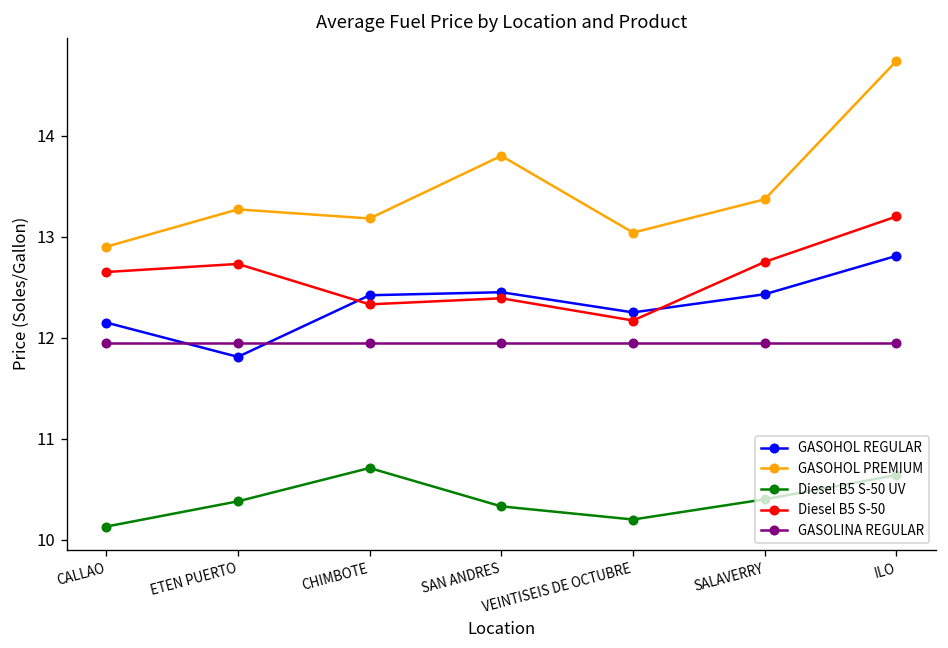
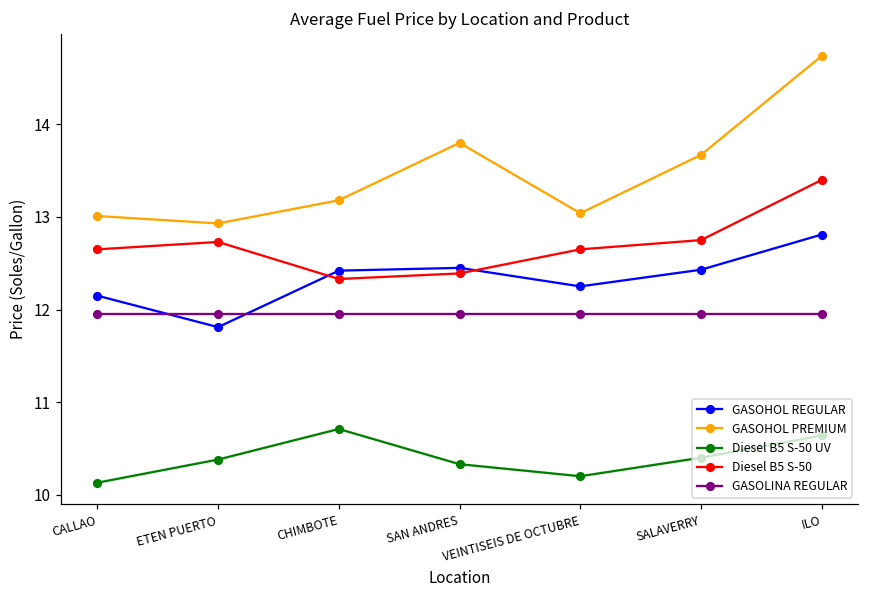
  {
    "GASOHOL REGULAR": {
      "CALLAO": 12.2,
      "ETEN PUERTO": 11.8,
      "CHIMBOTE": 12.4,
      "SAN ANDRES": 12.5,
      "VEINTISEIS DE OCTUBRE": 12.3,
      "SALAVERRY": 12.4,
      "ILO": 12.8
    },
    "GASOHOL PREMIUM": {
-     "CALLAO": 12.9,
-     "ETEN PUERTO": 13.3,
+     "CALLAO": 13.0,
+     "ETEN PUERTO": 12.9,
      "CHIMBOTE": 13.2,
      "SAN ANDRES": 13.8,
      "VEINTISEIS DE OCTUBRE": 13.0,
-     "SALAVERRY": 13.4,
+     "SALAVERRY": 13.7,
      "ILO": 14.7
    },
    "Diesel B5 S-50 UV": {
      "CALLAO": 10.1,
      "ETEN PUERTO": 10.4,
      "CHIMBOTE": 10.7,
      "SAN ANDRES": 10.3,
      "VEINTISEIS DE OCTUBRE": 10.2
    },
    "Diesel B5 S-50": {
      "CALLAO": 12.7,
      "ETEN PUERTO": 12.7,
      "CHIMBOTE": 12.3,
      "SAN ANDRES": 12.4,
-     "VEINTISEIS DE OCTUBRE": 12.2,
+     "VEINTISEIS DE OCTUBRE": 12.7,
      "SALAVERRY": 12.8,
-     "ILO": 13.2
+     "ILO": 13.4
    },
    "GASOLINA REGULAR": {
      "CALLAO": 12.0,
      "ETEN PUERTO": 12.0,
      "CHIMBOTE": 12.0,
      "SAN ANDRES": 12.0,
      "VEINTISEIS DE OCTUBRE": 12.0,
      "SALAVERRY": 12.0,
      "ILO": 12.0
    }
  }
